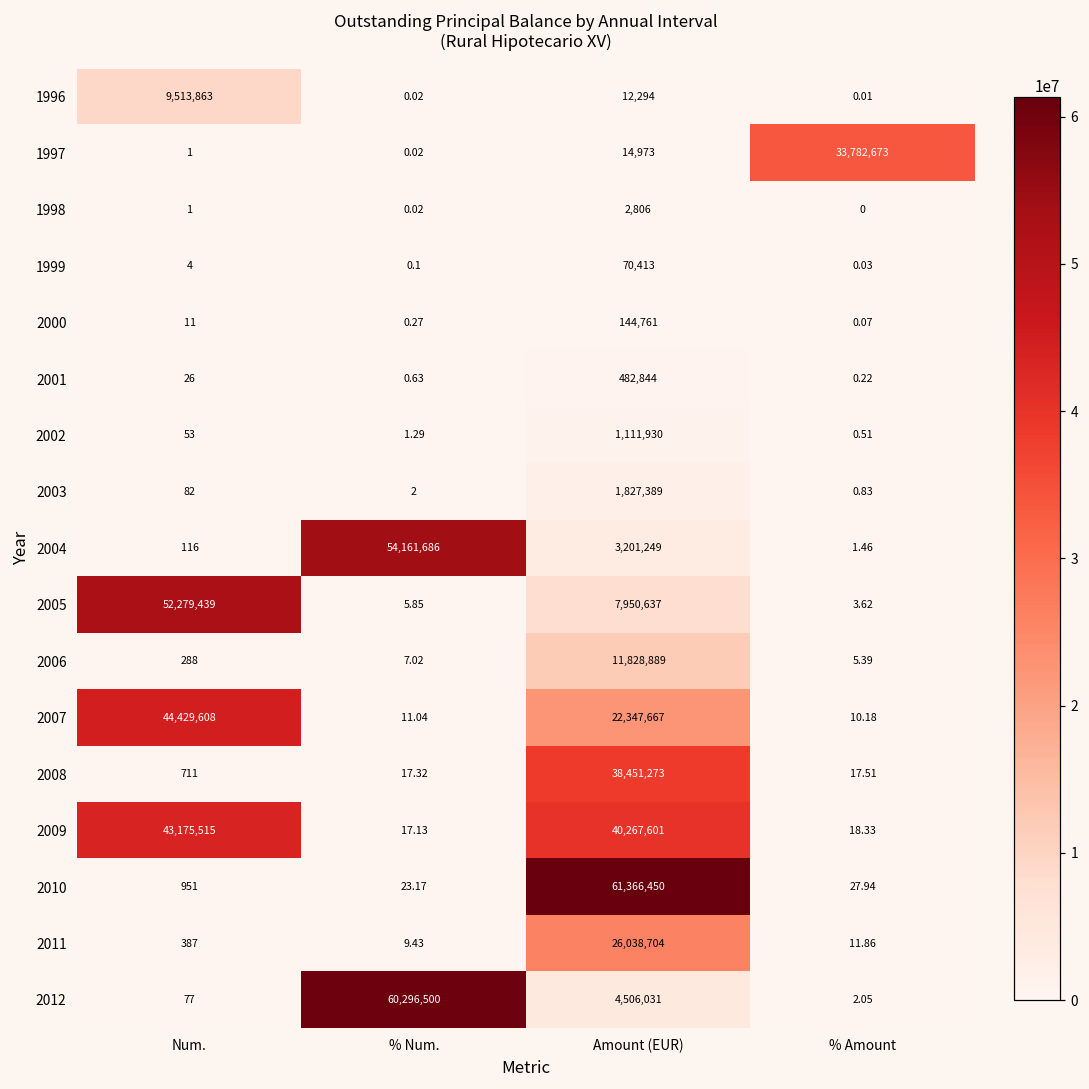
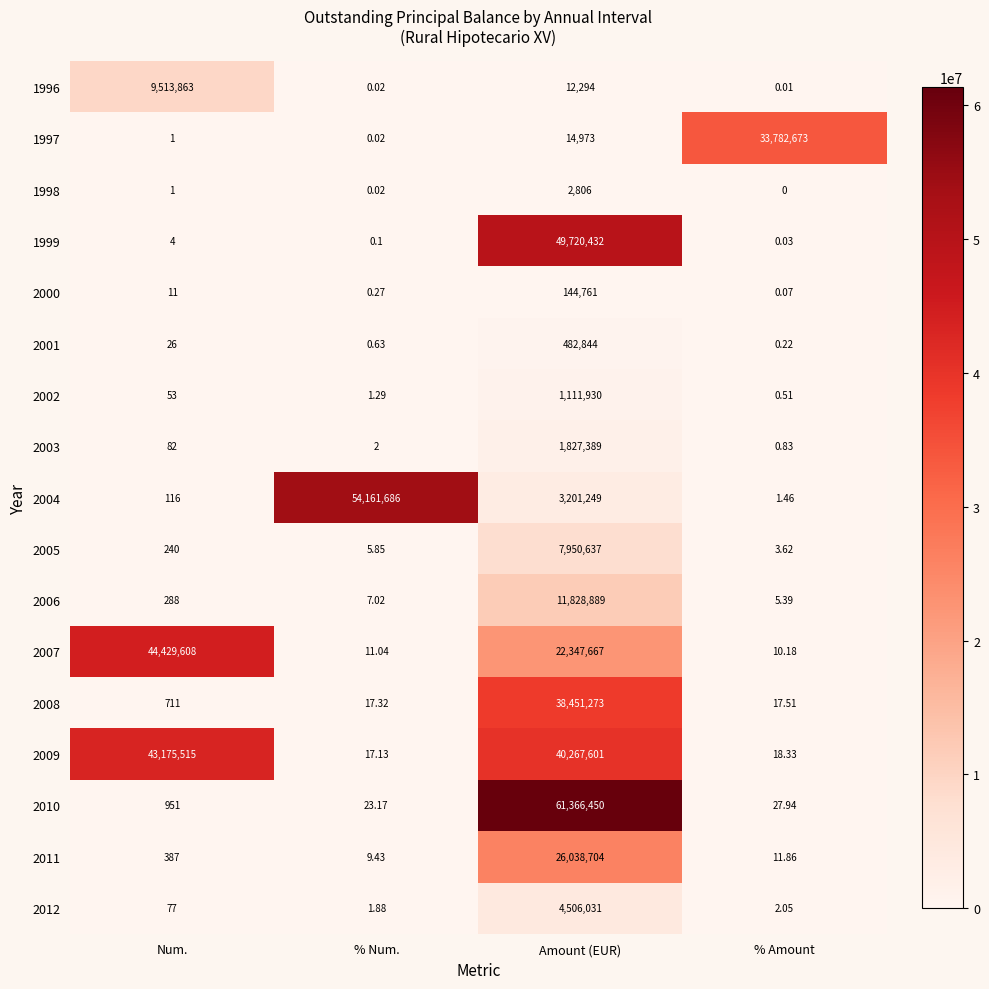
  {
    "1996": {
      "Num.": "9,513,863",
      "% Num.": "0.02",
      "Amount (EUR)": "12,294",
      "% Amount": "0.01"
    },
    "1997": {
      "Num.": "1",
      "% Num.": "0.02",
      "Amount (EUR)": "14,973",
      "% Amount": "33,782,673"
    },
    "1998": {
      "Num.": "1",
      "% Num.": "0.02",
      "Amount (EUR)": "2,806",
      "% Amount": "0"
    },
    "1999": {
      "Num.": "4",
      "% Num.": "0.1",
-     "Amount (EUR)": "70,413",
+     "Amount (EUR)": "49,720,432",
      "% Amount": "0.03"
    },
    "2000": {
      "Num.": "11",
      "% Num.": "0.27",
      "Amount (EUR)": "144,761",
      "% Amount": "0.07"
    },
    "2001": {
      "Num.": "26",
      "% Num.": "0.63",
      "Amount (EUR)": "482,844",
      "% Amount": "0.22"
    },
    "2002": {
      "Num.": "53",
      "% Num.": "1.29",
      "Amount (EUR)": "1,111,930",
      "% Amount": "0.51"
    },
    "2003": {
      "Num.": "82",
      "% Num.": "2",
      "Amount (EUR)": "1,827,389",
      "% Amount": "0.83"
    },
    "2004": {
      "Num.": "116",
      "% Num.": "54,161,686",
      "Amount (EUR)": "3,201,249",
      "% Amount": "1.46"
    },
    "2005": {
-     "Num.": "52,279,439",
+     "Num.": "240",
      "% Num.": "5.85",
      "Amount (EUR)": "7,950,637",
      "% Amount": "3.62"
    },
    "2006": {
      "Num.": "288",
      "% Num.": "7.02",
      "Amount (EUR)": "11,828,889",
      "% Amount": "5.39"
    },
    "2007": {
      "Num.": "44,429,608",
      "% Num.": "11.04",
      "Amount (EUR)": "22,347,667",
      "% Amount": "10.18"
    },
    "2008": {
      "Num.": "711",
      "% Num.": "17.32",
      "Amount (EUR)": "38,451,273",
      "% Amount": "17.51"
    },
    "2009": {
      "Num.": "43,175,515",
      "% Num.": "17.13",
      "Amount (EUR)": "40,267,601",
      "% Amount": "18.33"
    },
    "2010": {
      "Num.": "951",
      "% Num.": "23.17",
      "Amount (EUR)": "61,366,450",
      "% Amount": "27.94"
    },
    "2011": {
      "Num.": "387",
      "% Num.": "9.43",
      "Amount (EUR)": "26,038,704",
      "% Amount": "11.86"
    },
    "2012": {
      "Num.": "77",
-     "% Num.": "60,296,500",
+     "% Num.": "1.88",
      "Amount (EUR)": "4,506,031",
      "% Amount": "2.05"
    }
  }
